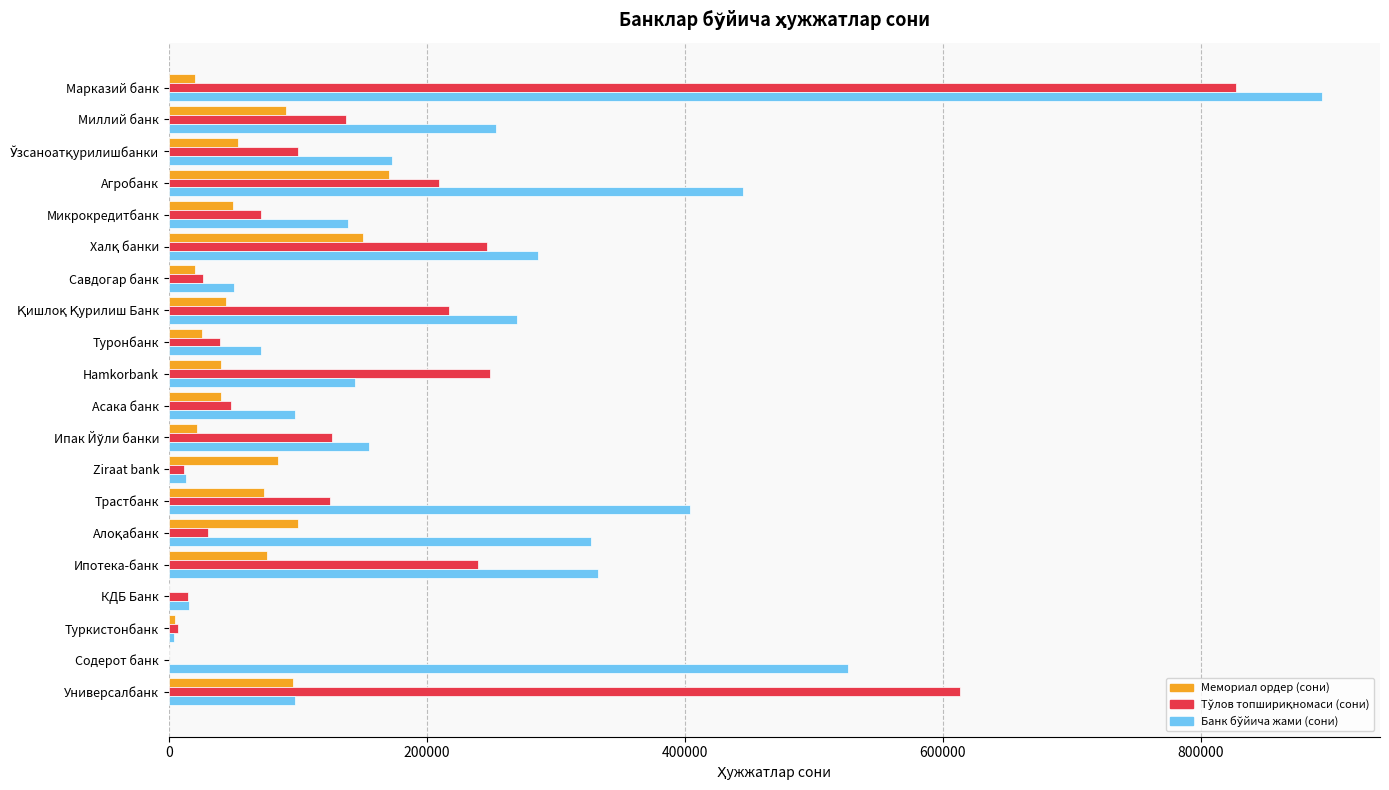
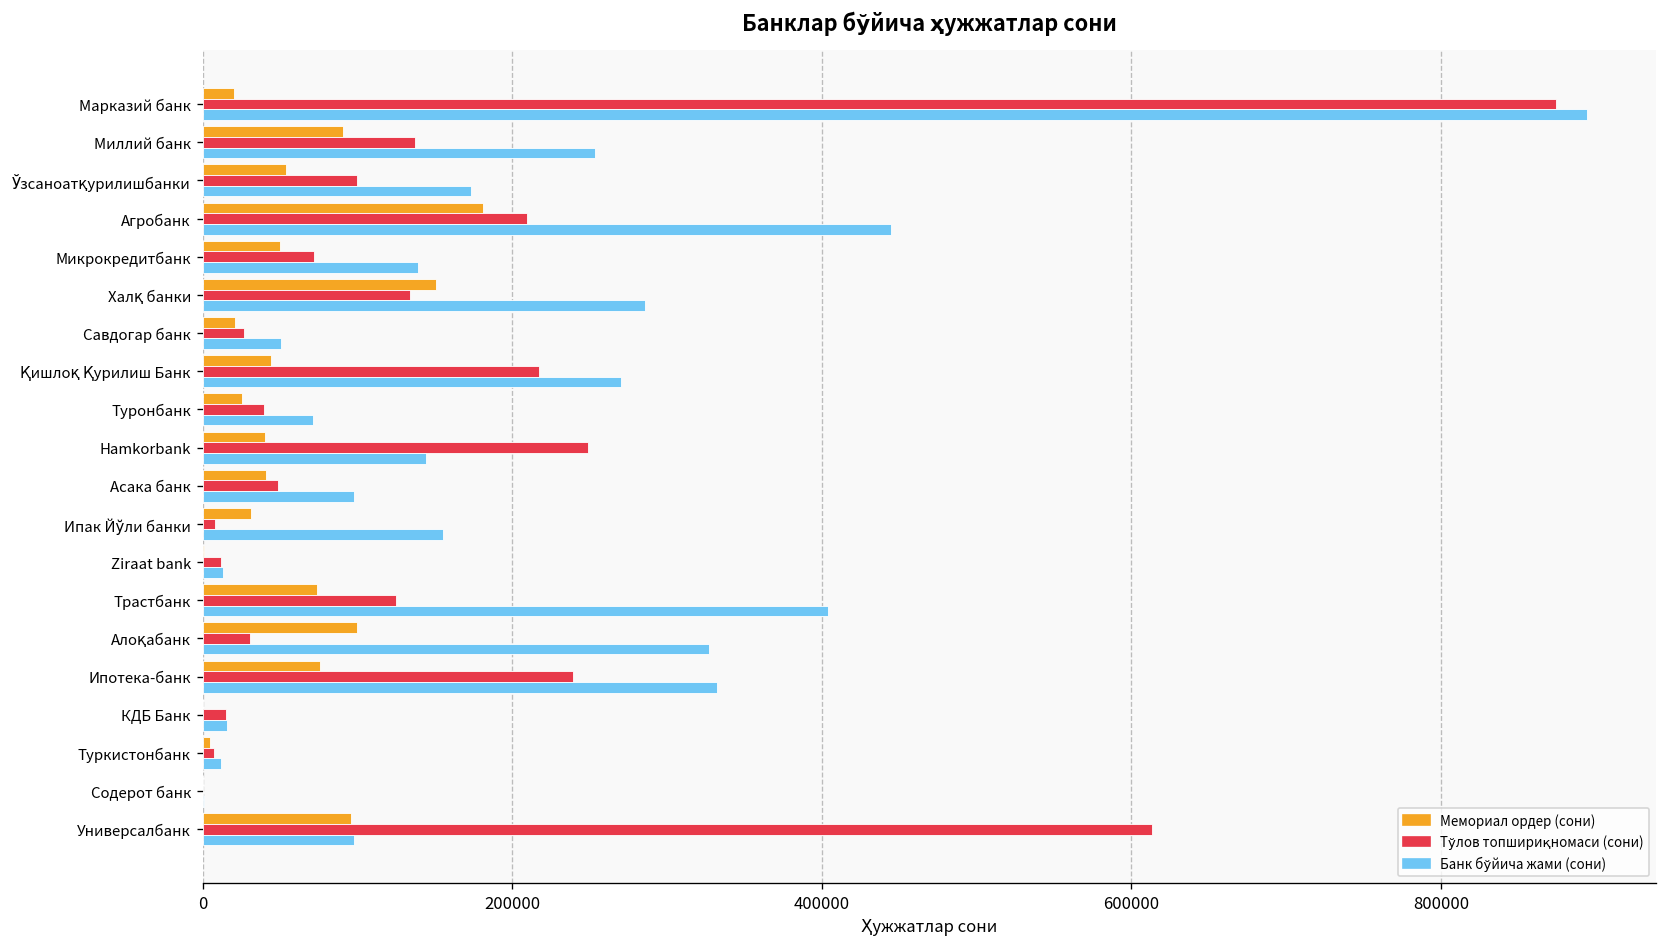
  {
    "Мемориал ордер (сони)": {
      "Марказий банк": 20000,
      "Миллий банк": 91000,
      "Ўзсаноатқурилишбанки": 54000,
-     "Агробанк": 171000,
+     "Агробанк": 181000,
      "Микрокредитбанк": 50000,
      "Халқ банки": 150000,
      "Савдогар банк": 21000,
      "Қишлоқ Қурилиш Банк": 44000,
      "Туронбанк": 25000,
      "Hamkorbank": 40000,
      "Асака банк": 41000,
-     "Ипак Йўли банки": 22000,
-     "Ziraat bank": 85000,
+     "Ипак Йўли банки": 31000,
+     "Ziraat bank": 1000,
      "Трастбанк": 74000,
      "Алоқабанк": 100000,
      "Ипотека-банк": 76000,
      "Туркистонбанк": 5000,
      "Универсалбанк": 96000
    },
    "Тўлов топшириқномаси (сони)": {
-     "Марказий банк": 828000,
+     "Марказий банк": 874000,
      "Миллий банк": 137000,
      "Ўзсаноатқурилишбанки": 100000,
      "Агробанк": 210000,
      "Микрокредитбанк": 72000,
-     "Халқ банки": 246000,
+     "Халқ банки": 134000,
      "Савдогар банк": 27000,
      "Қишлоқ Қурилиш Банк": 217000,
      "Туронбанк": 40000,
      "Hamkorbank": 249000,
      "Асака банк": 48000,
-     "Ипак Йўли банки": 126000,
+     "Ипак Йўли банки": 8000,
      "Ziraat bank": 12000,
      "Трастбанк": 125000,
      "Алоқабанк": 31000,
      "Ипотека-банк": 239000,
      "КДБ Банк": 15000,
      "Туркистонбанк": 7000,
      "Универсалбанк": 613000
    },
    "Банк бўйича жами (сони)": {
      "Марказий банк": 894000,
      "Миллий банк": 254000,
      "Ўзсаноатқурилишбанки": 173000,
      "Агробанк": 445000,
      "Микрокредитбанк": 139000,
      "Халқ банки": 286000,
      "Савдогар банк": 51000,
      "Қишлоқ Қурилиш Банк": 270000,
      "Туронбанк": 71000,
      "Hamkorbank": 144000,
      "Асака банк": 98000,
      "Ипак Йўли банки": 155000,
      "Ziraat bank": 13000,
      "Трастбанк": 404000,
      "Алоқабанк": 327000,
      "Ипотека-банк": 332000,
      "КДБ Банк": 16000,
-     "Туркистонбанк": 4000,
-     "Содерот банк": 527000,
+     "Туркистонбанк": 12000,
+     "Содерот банк": 1000,
      "Универсалбанк": 97000
    }
  }
